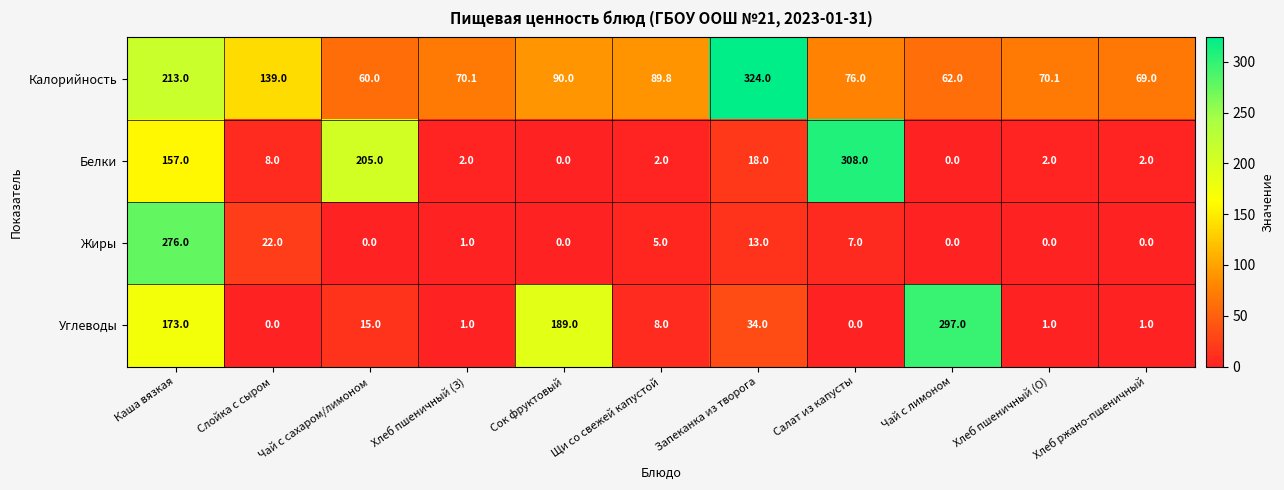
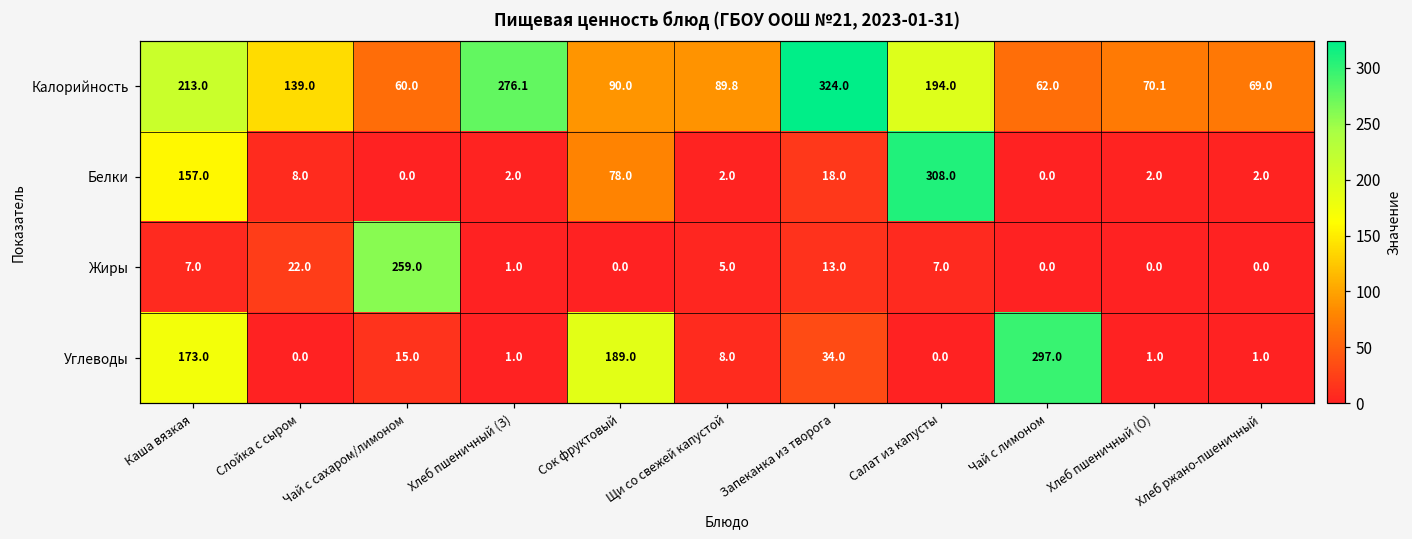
  {
    "Калорийность": {
      "Каша вязкая": 213.0,
      "Слойка с сыром": 139.0,
      "Чай с сахаром/лимоном": 60.0,
-     "Хлеб пшеничный (З)": 70.1,
+     "Хлеб пшеничный (З)": 276.1,
      "Сок фруктовый": 90.0,
      "Щи со свежей капустой": 89.8,
      "Запеканка из творога": 324.0,
-     "Салат из капусты": 76.0,
+     "Салат из капусты": 194.0,
      "Чай с лимоном": 62.0,
      "Хлеб пшеничный (О)": 70.1,
      "Хлеб ржано-пшеничный": 69.0
    },
    "Белки": {
      "Каша вязкая": 157.0,
      "Слойка с сыром": 8.0,
-     "Чай с сахаром/лимоном": 205.0,
+     "Чай с сахаром/лимоном": 0.0,
      "Хлеб пшеничный (З)": 2.0,
-     "Сок фруктовый": 0.0,
+     "Сок фруктовый": 78.0,
      "Щи со свежей капустой": 2.0,
      "Запеканка из творога": 18.0,
      "Салат из капусты": 308.0,
      "Чай с лимоном": 0.0,
      "Хлеб пшеничный (О)": 2.0,
      "Хлеб ржано-пшеничный": 2.0
    },
    "Жиры": {
-     "Каша вязкая": 276.0,
+     "Каша вязкая": 7.0,
      "Слойка с сыром": 22.0,
-     "Чай с сахаром/лимоном": 0.0,
+     "Чай с сахаром/лимоном": 259.0,
      "Хлеб пшеничный (З)": 1.0,
      "Сок фруктовый": 0.0,
      "Щи со свежей капустой": 5.0,
      "Запеканка из творога": 13.0,
      "Салат из капусты": 7.0,
      "Чай с лимоном": 0.0,
      "Хлеб пшеничный (О)": 0.0,
      "Хлеб ржано-пшеничный": 0.0
    },
    "Углеводы": {
      "Каша вязкая": 173.0,
      "Слойка с сыром": 0.0,
      "Чай с сахаром/лимоном": 15.0,
      "Хлеб пшеничный (З)": 1.0,
      "Сок фруктовый": 189.0,
      "Щи со свежей капустой": 8.0,
      "Запеканка из творога": 34.0,
      "Салат из капусты": 0.0,
      "Чай с лимоном": 297.0,
      "Хлеб пшеничный (О)": 1.0,
      "Хлеб ржано-пшеничный": 1.0
    }
  }
